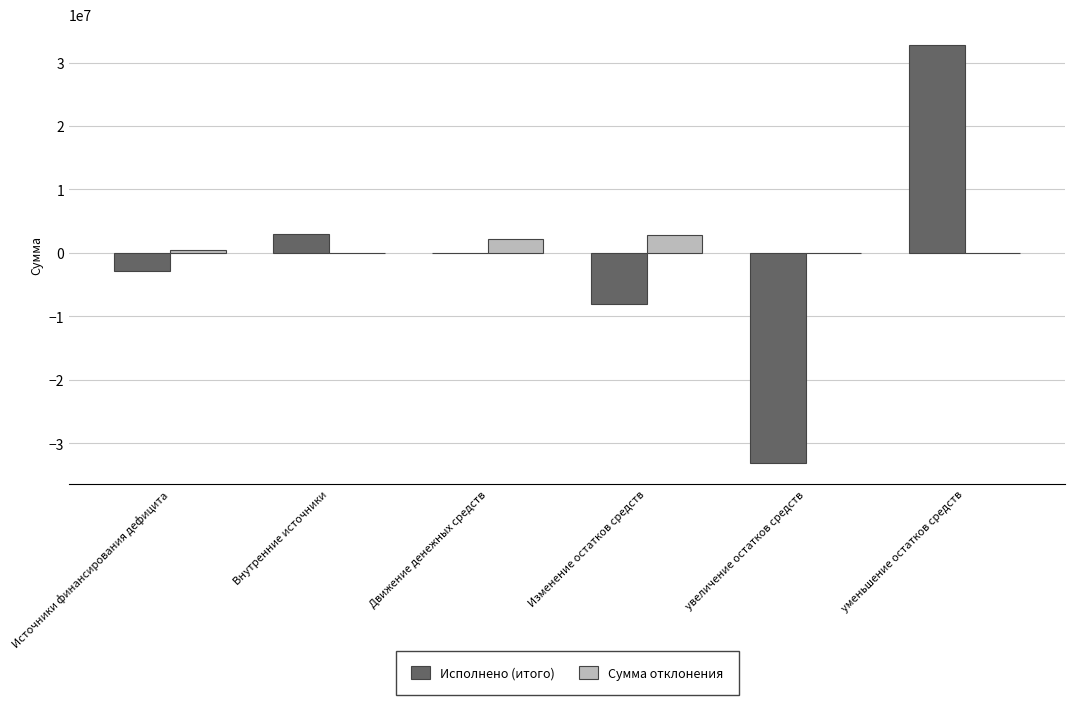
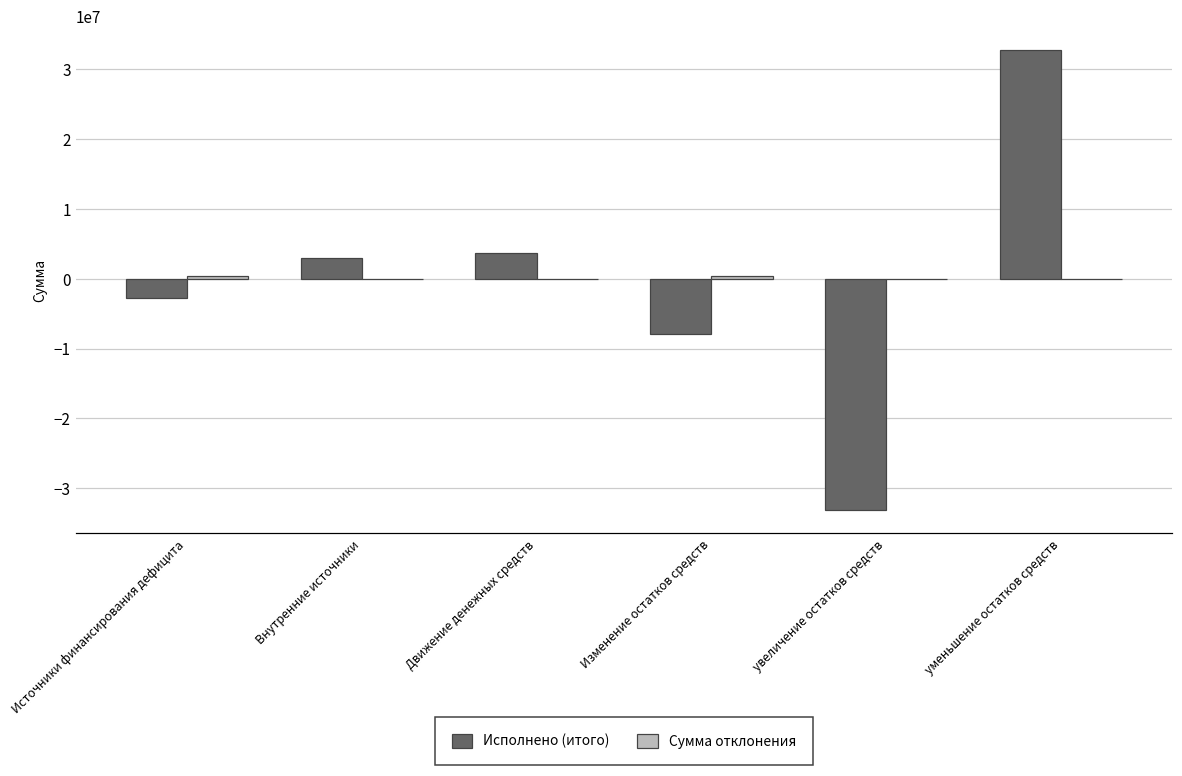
  {
    "Исполнено (итого)": {
      "Источники финансирования дефицита": -3000000,
      "Внутренние источники": 3000000,
-     "Движение денежных средств": 0,
+     "Движение денежных средств": 4000000,
      "Изменение остатков средств": -8000000,
      "увеличение остатков средств": -33000000,
      "уменьшение остатков средств": 33000000
    },
    "Сумма отклонения": {
      "Источники финансирования дефицита": 0,
      "Внутренние источники": 0,
-     "Движение денежных средств": 2000000,
-     "Изменение остатков средств": 3000000,
+     "Движение денежных средств": 0,
+     "Изменение остатков средств": 0,
      "увеличение остатков средств": 0,
      "уменьшение остатков средств": 0
    }
  }
